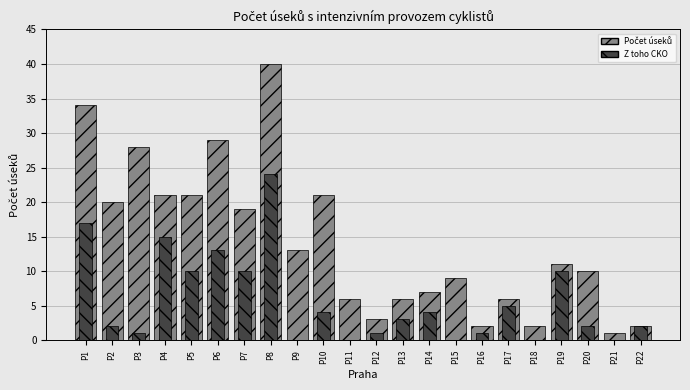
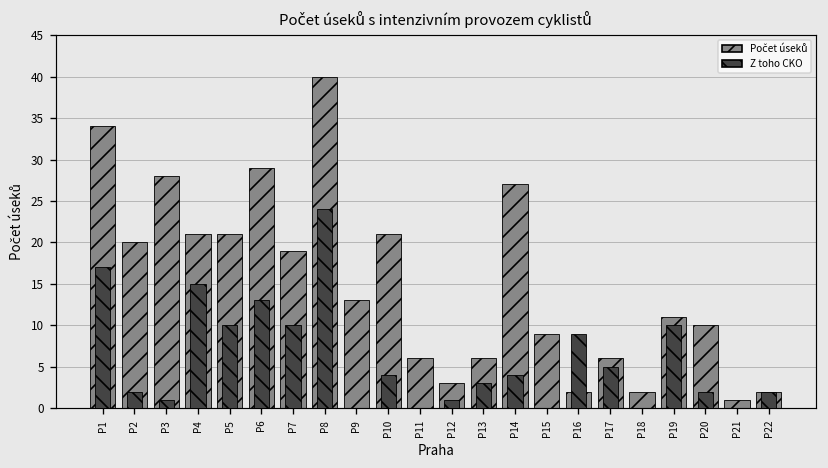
  {
    "Počet úseků": {
      "P1": 34,
      "P2": 20,
      "P3": 28,
      "P4": 21,
      "P5": 21,
      "P6": 29,
      "P7": 19,
      "P8": 40,
      "P9": 13,
      "P10": 21,
      "P11": 6,
      "P12": 3,
      "P13": 6,
-     "P14": 7,
+     "P14": 27,
      "P15": 9,
      "P17": 6,
      "P18": 2,
      "P19": 11,
      "P20": 10,
      "P21": 1,
      "P22": 2
    },
    "Z toho CKO": {
      "P9": 0,
      "P11": 0,
      "P15": 0,
-     "P16": 1,
+     "P16": 9,
      "P18": 0,
      "P21": 0,
      "P22": 2
    }
  }
